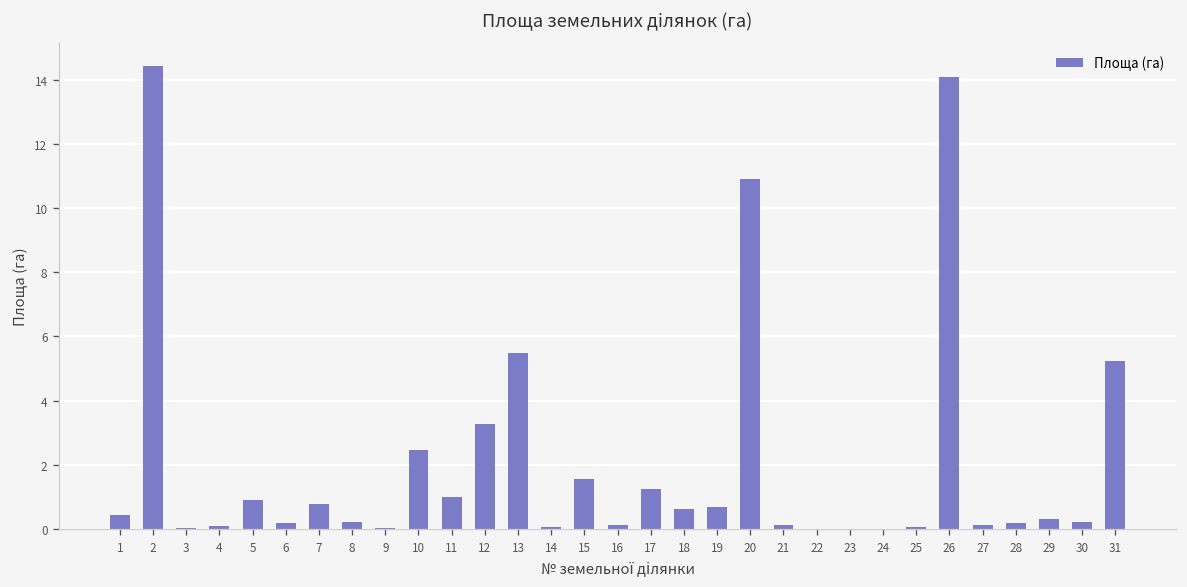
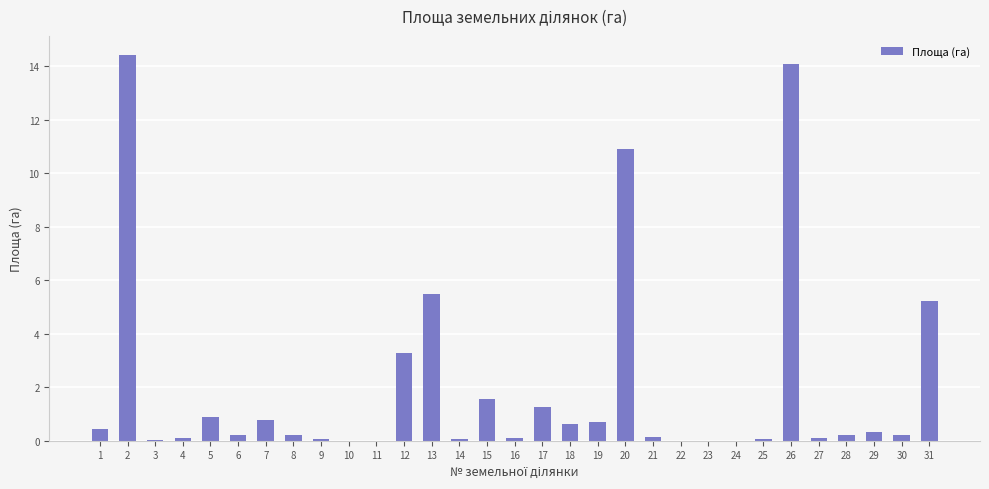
  {
    "1": 0.4,
    "2": 14.4,
    "5": 0.9,
    "6": 0.2,
    "7": 0.8,
    "8": 0.2,
-   "10": 2.5,
-   "11": 1.0,
+   "10": 0.0,
+   "11": 0.0,
    "12": 3.3,
    "13": 5.5,
    "15": 1.6,
    "16": 0.1,
    "17": 1.3,
    "18": 0.6,
    "19": 0.7,
    "20": 10.9,
    "21": 0.1,
    "26": 14.1,
    "27": 0.1,
    "28": 0.2,
    "29": 0.3,
    "30": 0.2,
    "31": 5.2
  }
